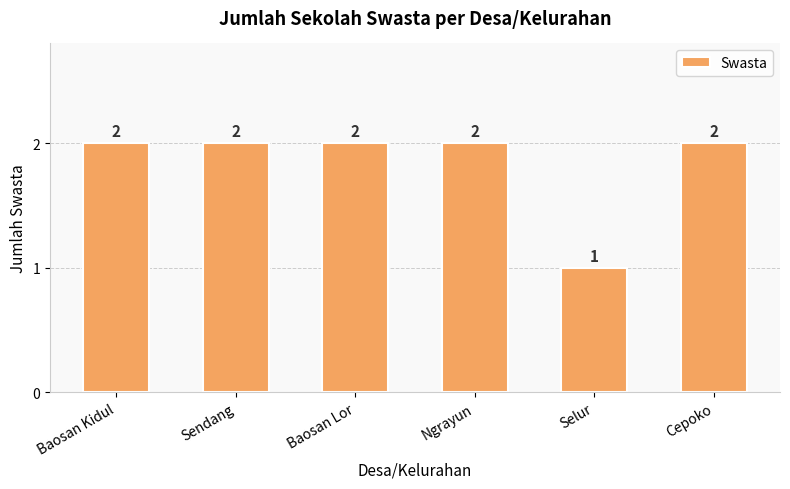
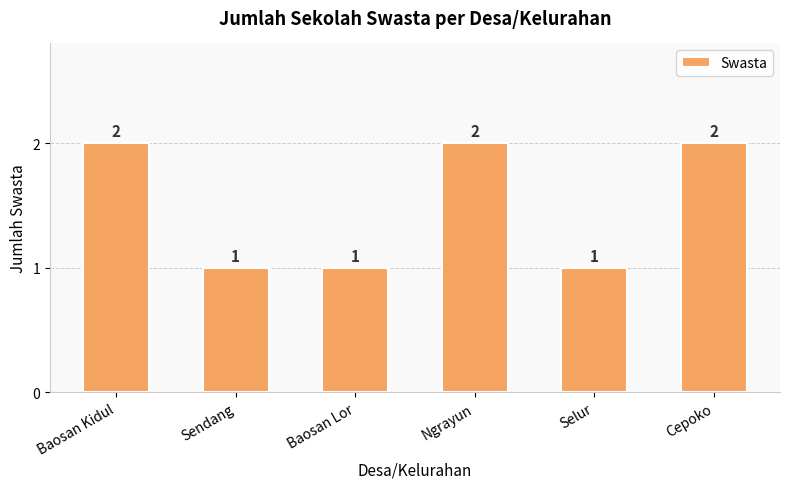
  {
    "Baosan Kidul": 2,
-   "Sendang": 2,
-   "Baosan Lor": 2,
+   "Sendang": 1,
+   "Baosan Lor": 1,
    "Ngrayun": 2,
    "Selur": 1,
    "Cepoko": 2
  }
